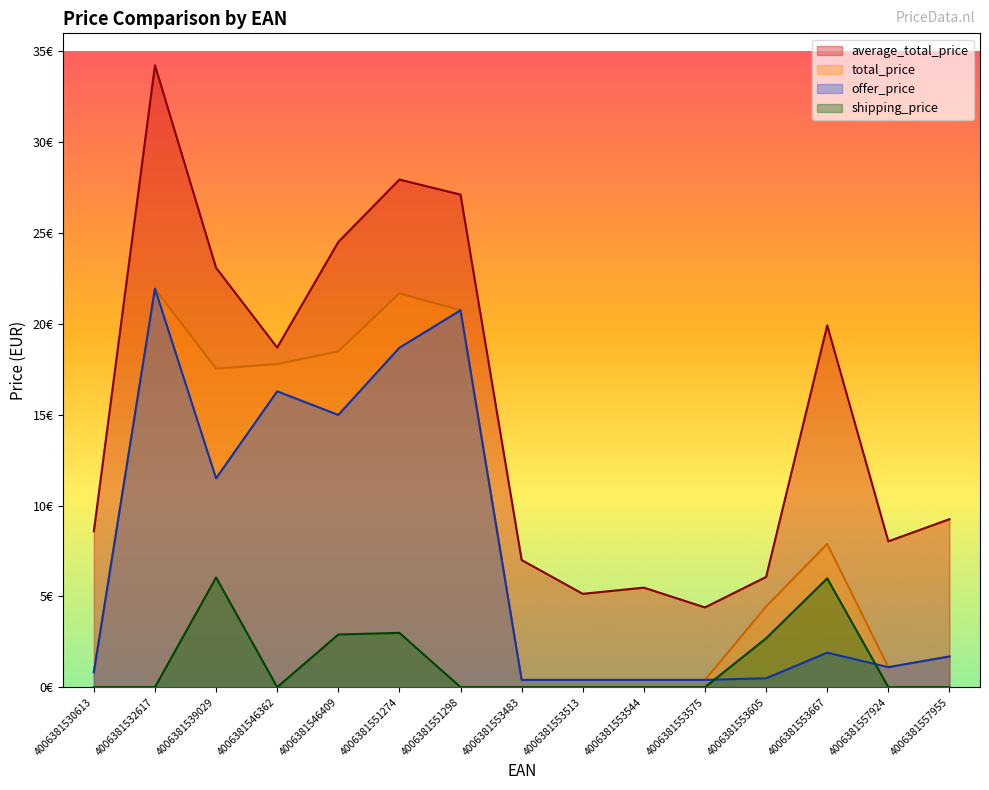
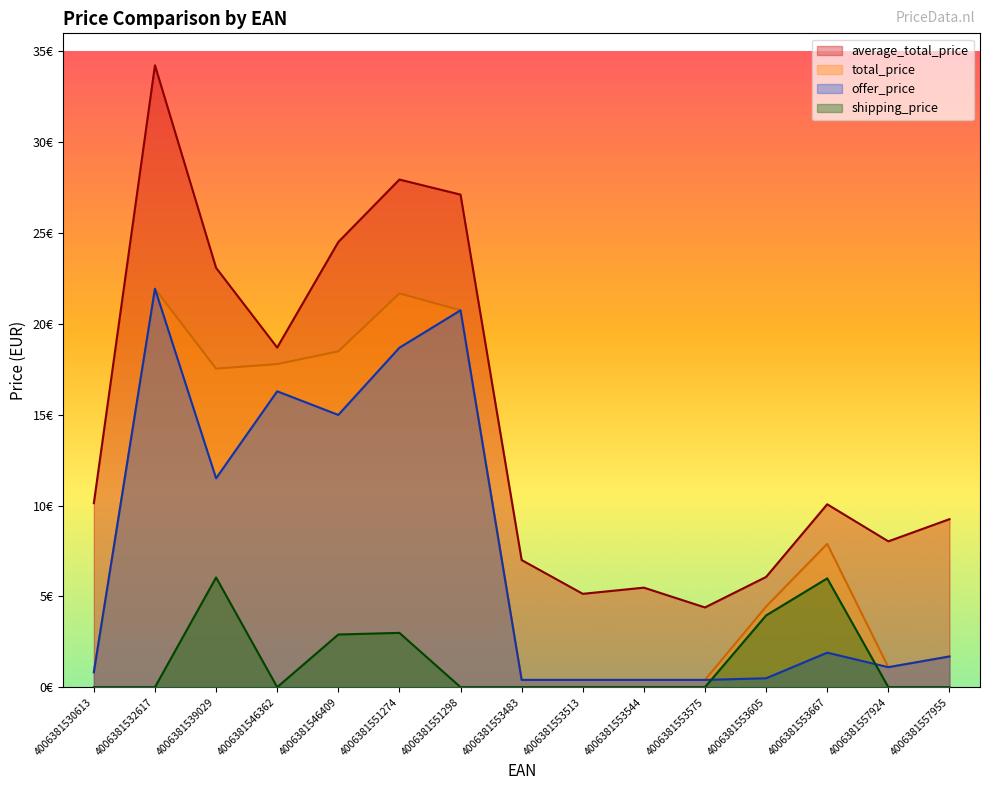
  {
    "average_total_price": {
-     "4006381530613": "8.6€",
+     "4006381530613": "10.1€",
      "4006381532617": "34.2€",
      "4006381539029": "23.1€",
      "4006381546362": "18.7€",
      "4006381546409": "24.5€",
      "4006381551274": "28.0€",
      "4006381551298": "27.1€",
      "4006381553483": "7.0€",
      "4006381553513": "5.1€",
      "4006381553544": "5.5€",
      "4006381553575": "4.4€",
      "4006381553605": "6.1€",
-     "4006381553667": "19.9€",
+     "4006381553667": "10.1€",
      "4006381557924": "8.0€",
      "4006381557955": "9.3€"
    },
    "total_price": {
      "4006381539029": "17.5€",
      "4006381546362": "17.8€",
      "4006381546409": "18.5€",
      "4006381551274": "21.7€",
      "4006381553605": "4.4€",
      "4006381553667": "7.9€"
    },
    "offer_price": {
      "4006381539029": "11.5€",
      "4006381546362": "16.3€",
      "4006381546409": "15.0€",
      "4006381551274": "18.7€",
      "4006381553605": "0.5€",
      "4006381553667": "1.9€"
    },
    "shipping_price": {
      "4006381530613": "0.0€",
      "4006381532617": "0.0€",
      "4006381539029": "6.0€",
      "4006381546362": "0.0€",
      "4006381546409": "2.9€",
      "4006381551274": "3.0€",
      "4006381551298": "0.0€",
      "4006381553483": "0.0€",
      "4006381553513": "0.0€",
      "4006381553544": "0.0€",
      "4006381553575": "0.0€",
-     "4006381553605": "2.7€",
+     "4006381553605": "4.0€",
      "4006381553667": "6.0€",
      "4006381557924": "0.0€",
      "4006381557955": "0.0€"
    }
  }
